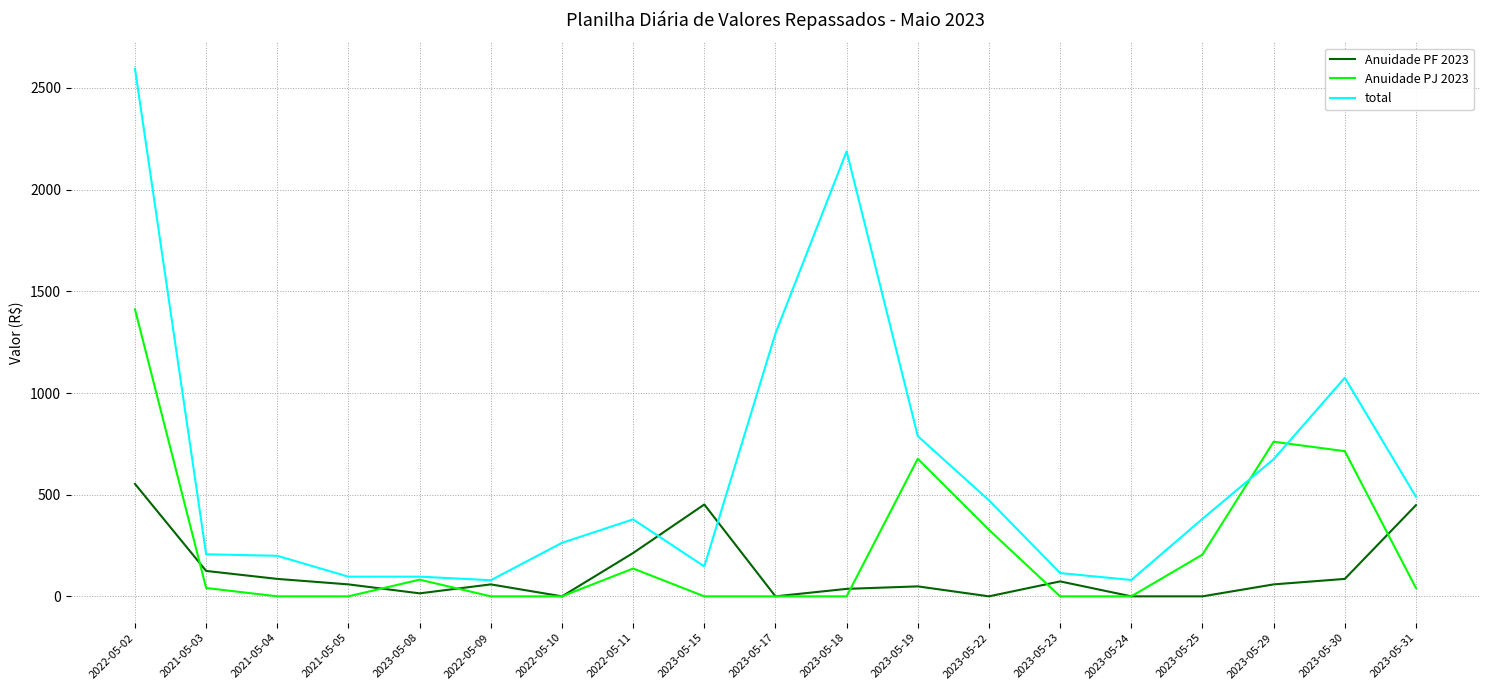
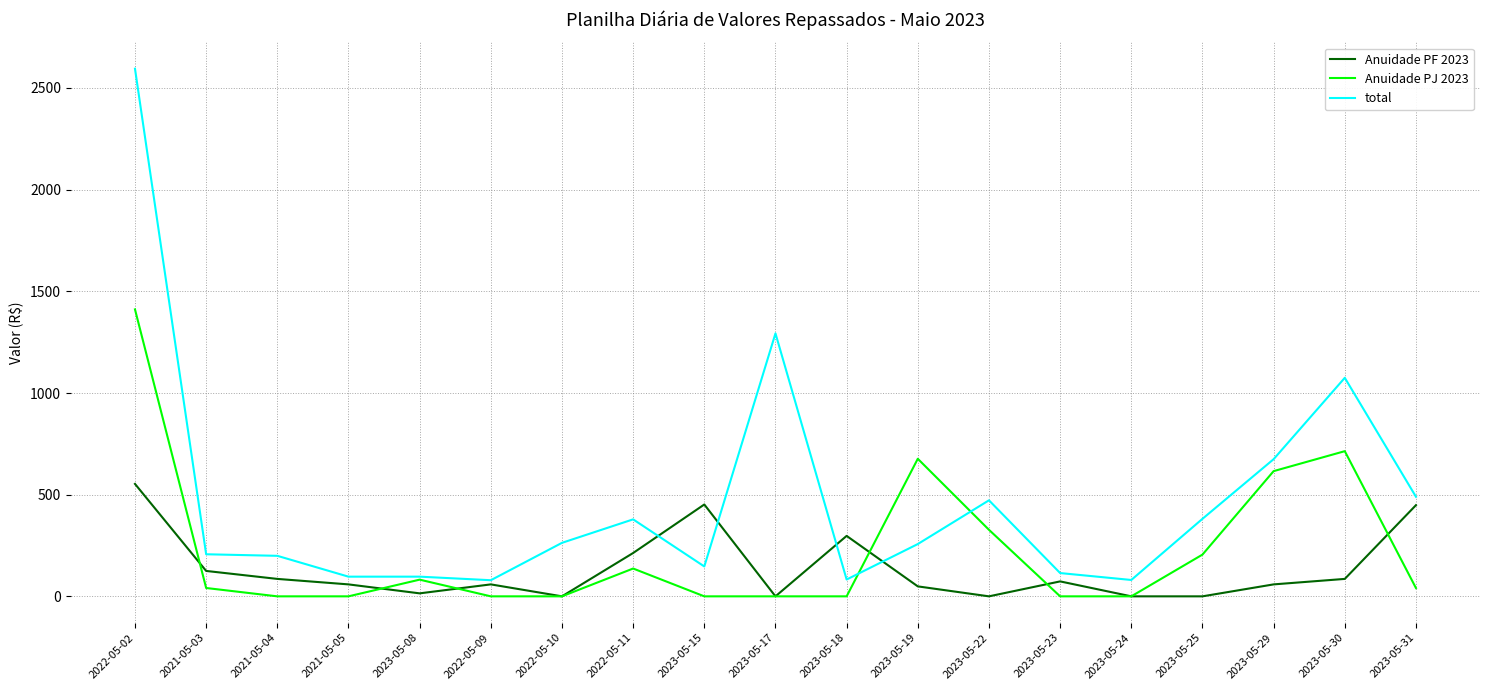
  {
    "Anuidade PF 2023": {
      "2022-05-02": 550,
      "2021-05-03": 120,
      "2021-05-04": 90,
      "2021-05-05": 60,
      "2023-05-08": 10,
      "2022-05-09": 60,
      "2022-05-11": 210,
      "2023-05-15": 450,
-     "2023-05-18": 40,
+     "2023-05-18": 300,
      "2023-05-19": 50,
      "2023-05-22": 0,
      "2023-05-23": 70,
      "2023-05-25": 0,
      "2023-05-29": 60,
      "2023-05-30": 90,
      "2023-05-31": 450
    },
    "Anuidade PJ 2023": {
      "2022-05-02": 1410,
      "2021-05-03": 40,
      "2021-05-04": 0,
      "2021-05-05": 0,
      "2023-05-08": 80,
      "2022-05-09": 0,
      "2022-05-11": 140,
      "2023-05-15": 0,
      "2023-05-18": 0,
      "2023-05-19": 680,
      "2023-05-22": 330,
      "2023-05-23": 0,
      "2023-05-25": 210,
-     "2023-05-29": 760,
+     "2023-05-29": 620,
      "2023-05-30": 710,
      "2023-05-31": 40
    },
    "total": {
      "2022-05-02": 2590,
      "2021-05-03": 210,
      "2021-05-04": 200,
      "2021-05-05": 100,
      "2023-05-08": 100,
      "2022-05-09": 80,
      "2022-05-10": 260,
      "2022-05-11": 380,
      "2023-05-15": 150,
      "2023-05-17": 1290,
-     "2023-05-18": 2190,
-     "2023-05-19": 790,
+     "2023-05-18": 80,
+     "2023-05-19": 260,
      "2023-05-22": 470,
      "2023-05-23": 110,
      "2023-05-24": 80,
      "2023-05-25": 380,
      "2023-05-29": 670,
      "2023-05-30": 1070,
      "2023-05-31": 490
    }
  }
